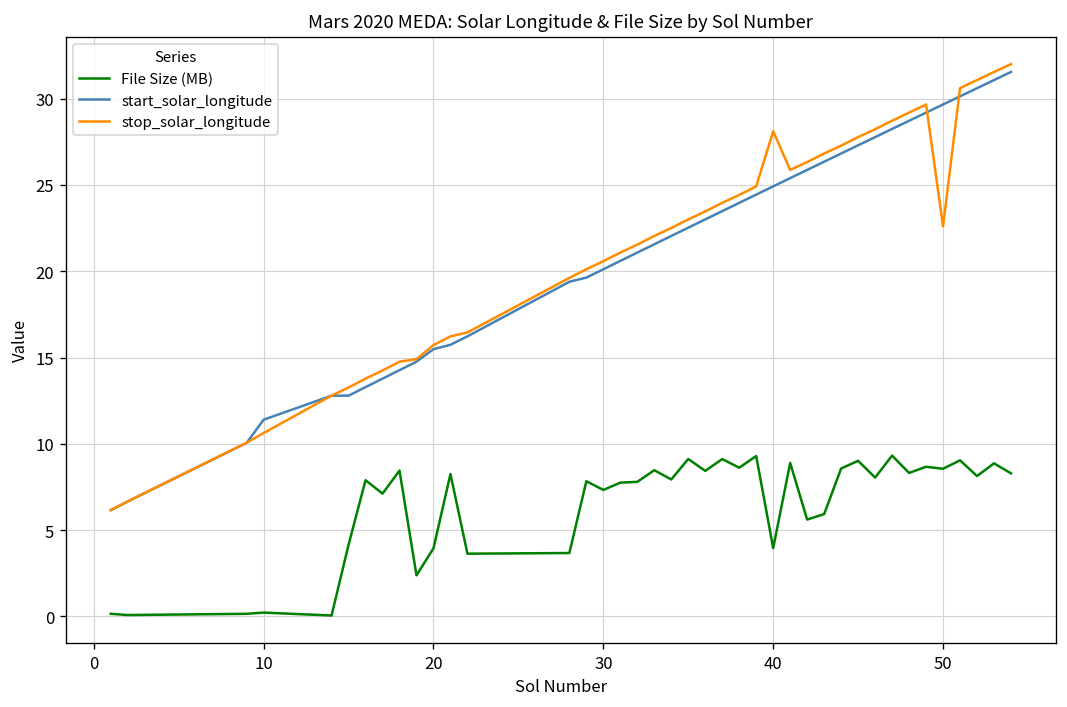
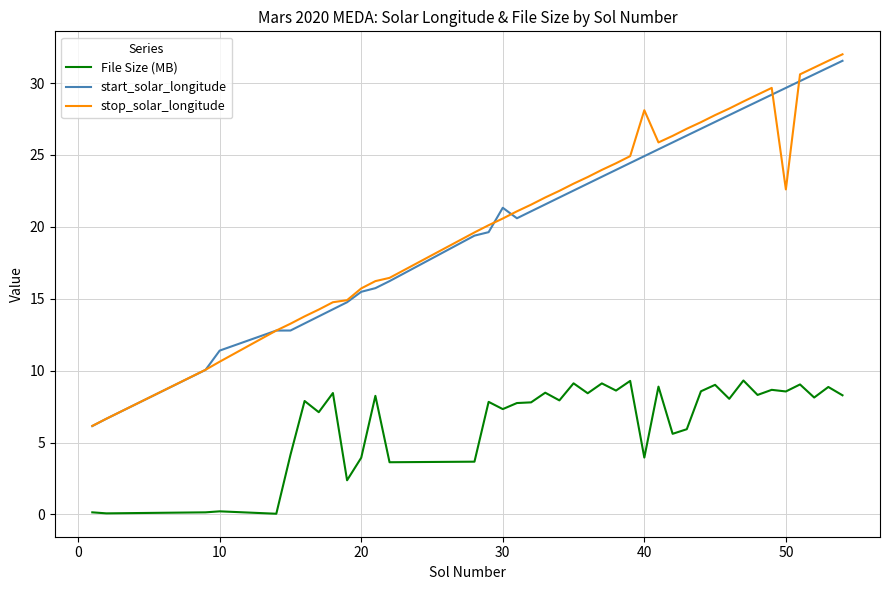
  {
    "File Size (MB)": {
      "10": 0.2,
      "20": 3.9,
      "30": 7.3,
      "40": 4.0,
      "50": 8.6
    },
    "start_solar_longitude": {
      "10": 11.4,
      "20": 15.5,
-     "30": 20.1,
+     "30": 21.3,
      "40": 24.9,
      "50": 29.7
    },
    "stop_solar_longitude": {
      "10": 10.6,
      "20": 15.7,
      "30": 20.6,
      "40": 28.1,
      "50": 22.6
    }
  }
